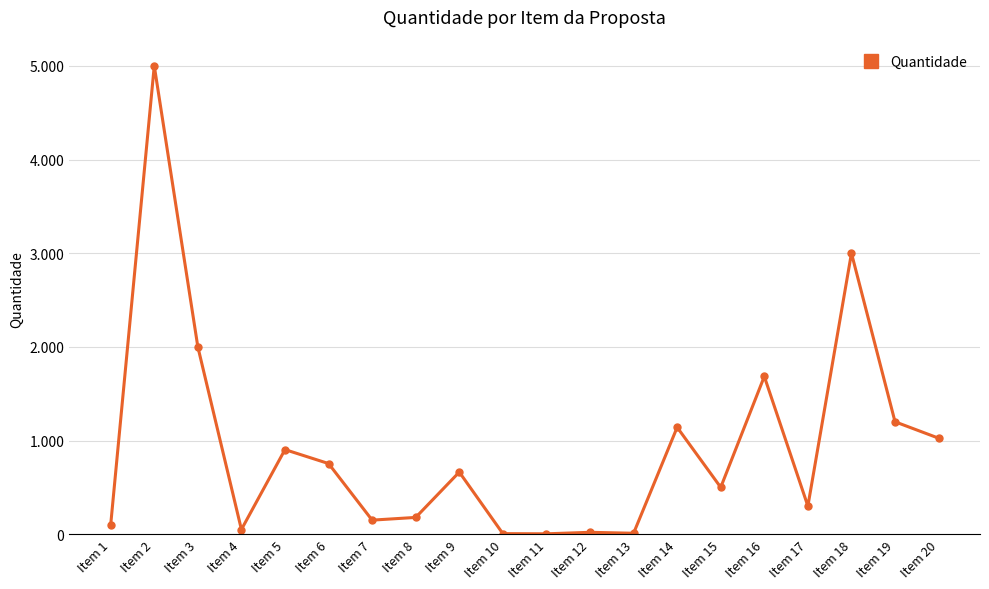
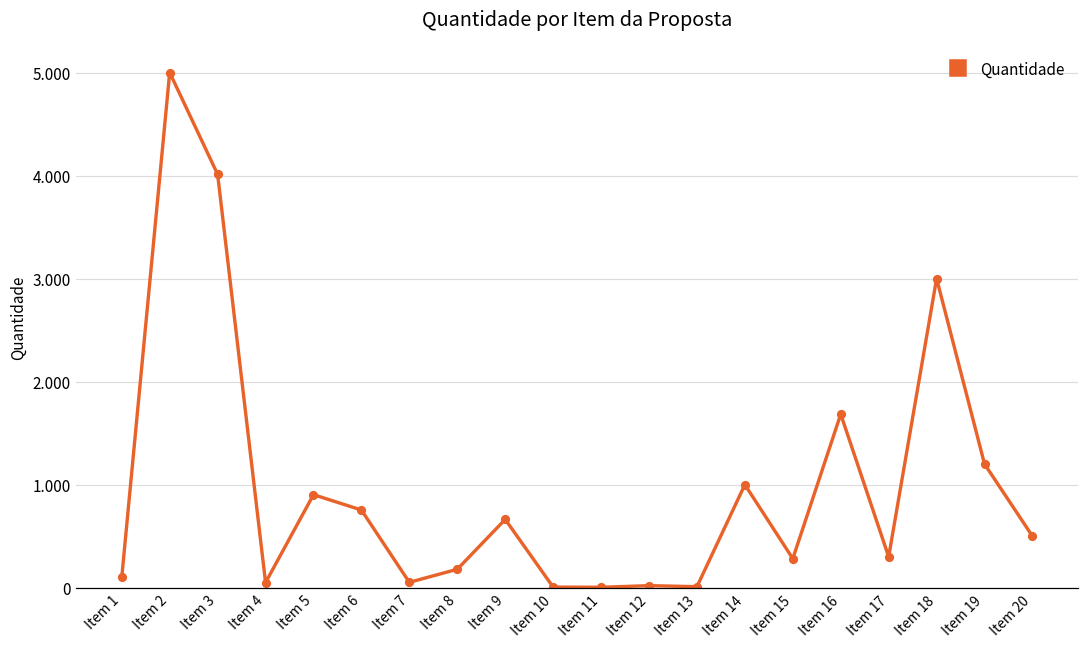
  {
    "Item 1": 0.1,
    "Item 2": 5.0,
-   "Item 3": 2.0,
+   "Item 3": 4.0,
    "Item 4": 0.1,
    "Item 5": 0.9,
    "Item 6": 0.8,
-   "Item 7": 0.2,
+   "Item 7": 0.1,
    "Item 8": 0.2,
    "Item 9": 0.7,
    "Item 10": 0.0,
    "Item 11": 0.0,
    "Item 12": 0.0,
    "Item 13": 0.0,
-   "Item 14": 1.1,
-   "Item 15": 0.5,
+   "Item 14": 1.0,
+   "Item 15": 0.3,
    "Item 16": 1.7,
    "Item 17": 0.3,
    "Item 18": 3.0,
    "Item 19": 1.2,
-   "Item 20": 1.0
+   "Item 20": 0.5
  }
